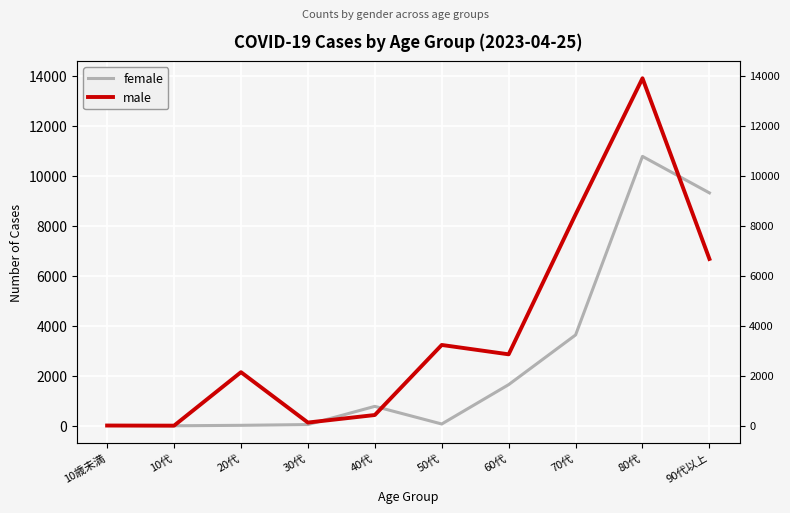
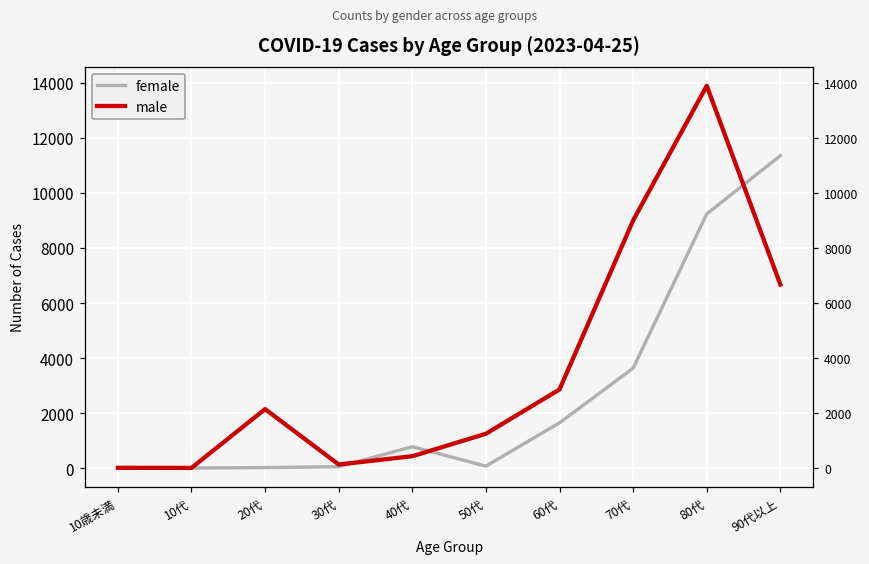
  {
    "female": {
      "20代": 0,
      "40代": 800,
      "50代": 100,
      "60代": 1700,
      "70代": 3600,
-     "80代": 10800,
-     "90代以上": 9300
+     "80代": 9200,
+     "90代以上": 11400
    },
    "male": {
      "20代": 2200,
      "40代": 400,
-     "50代": 3200,
+     "50代": 1300,
      "60代": 2900,
-     "70代": 8500,
+     "70代": 9000,
      "80代": 13900,
      "90代以上": 6700
    }
  }
